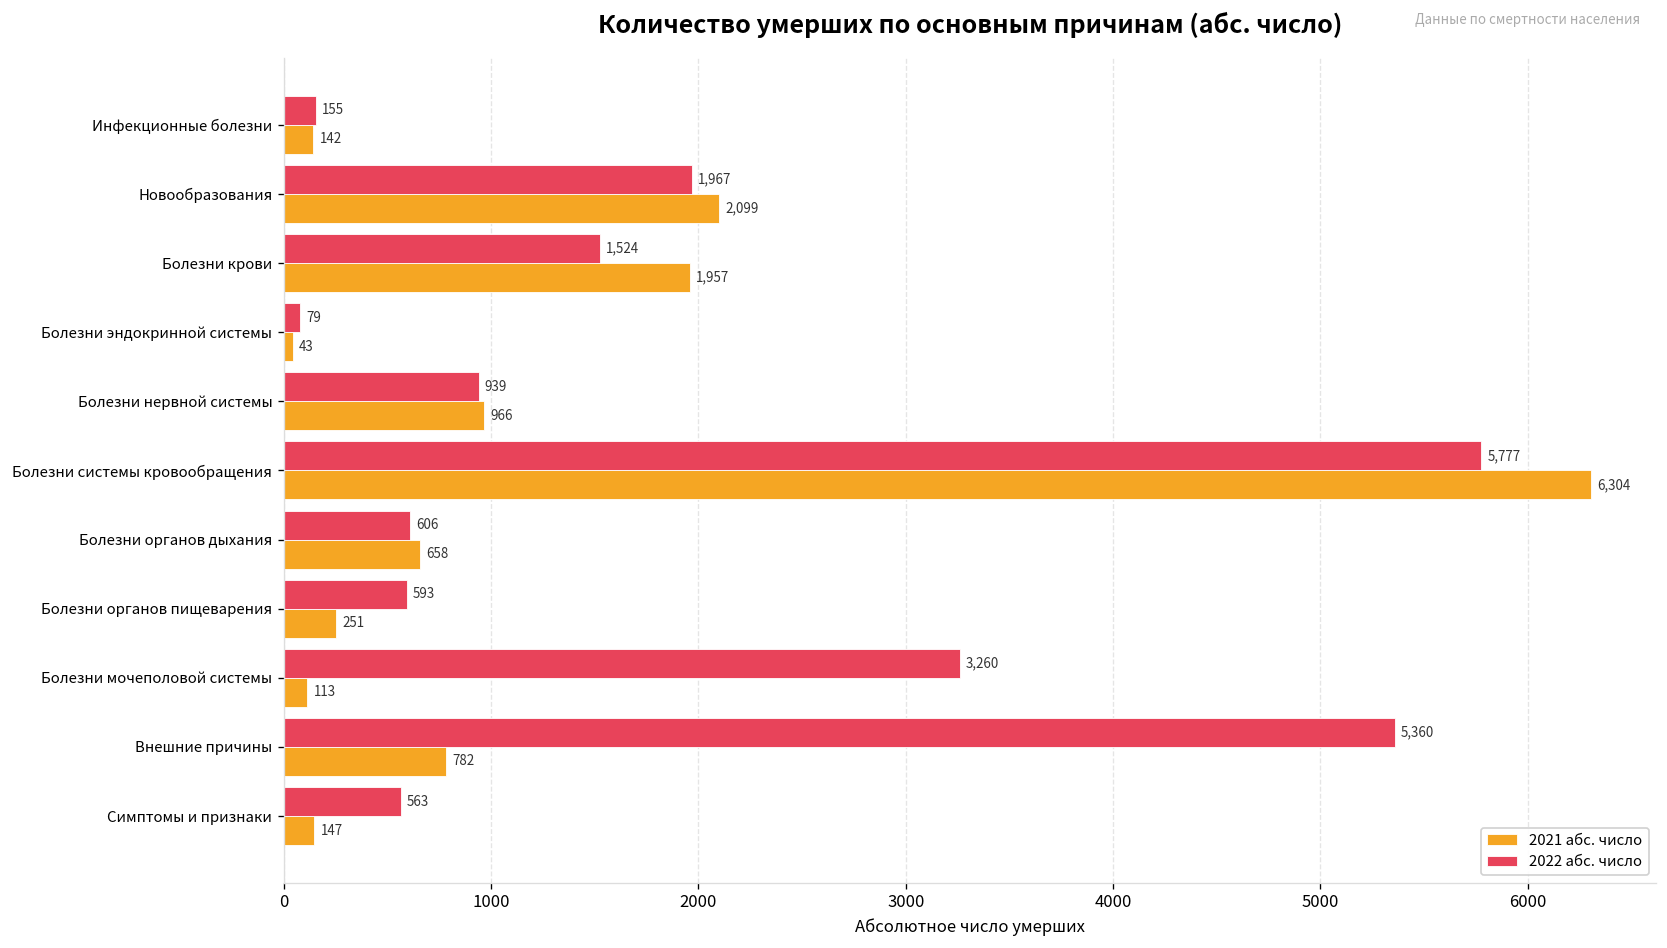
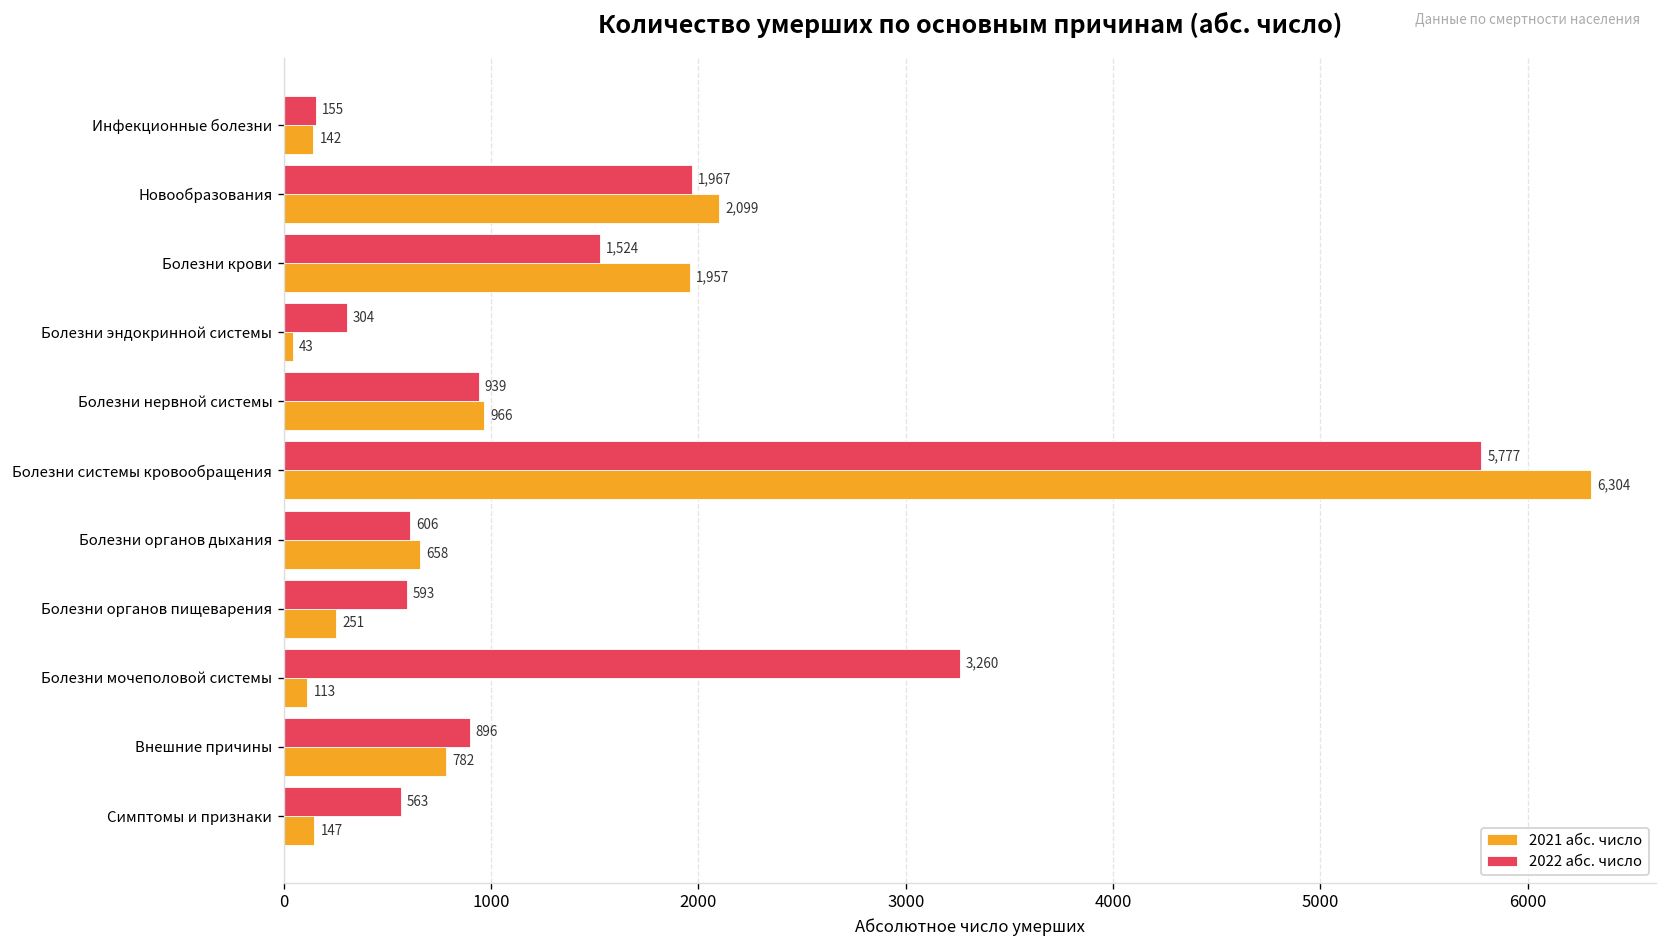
  {
    "2021 абс. число": {
      "Инфекционные болезни": "142",
      "Новообразования": "2,099",
      "Болезни крови": "1,957",
      "Болезни эндокринной системы": "43",
      "Болезни нервной системы": "966",
      "Болезни системы кровообращения": "6,304",
      "Болезни органов дыхания": "658",
      "Болезни органов пищеварения": "251",
      "Болезни мочеполовой системы": "113",
      "Внешние причины": "782",
      "Симптомы и признаки": "147"
    },
    "2022 абс. число": {
      "Инфекционные болезни": "155",
      "Новообразования": "1,967",
      "Болезни крови": "1,524",
-     "Болезни эндокринной системы": "79",
+     "Болезни эндокринной системы": "304",
      "Болезни нервной системы": "939",
      "Болезни системы кровообращения": "5,777",
      "Болезни органов дыхания": "606",
      "Болезни органов пищеварения": "593",
      "Болезни мочеполовой системы": "3,260",
-     "Внешние причины": "5,360",
+     "Внешние причины": "896",
      "Симптомы и признаки": "563"
    }
  }
